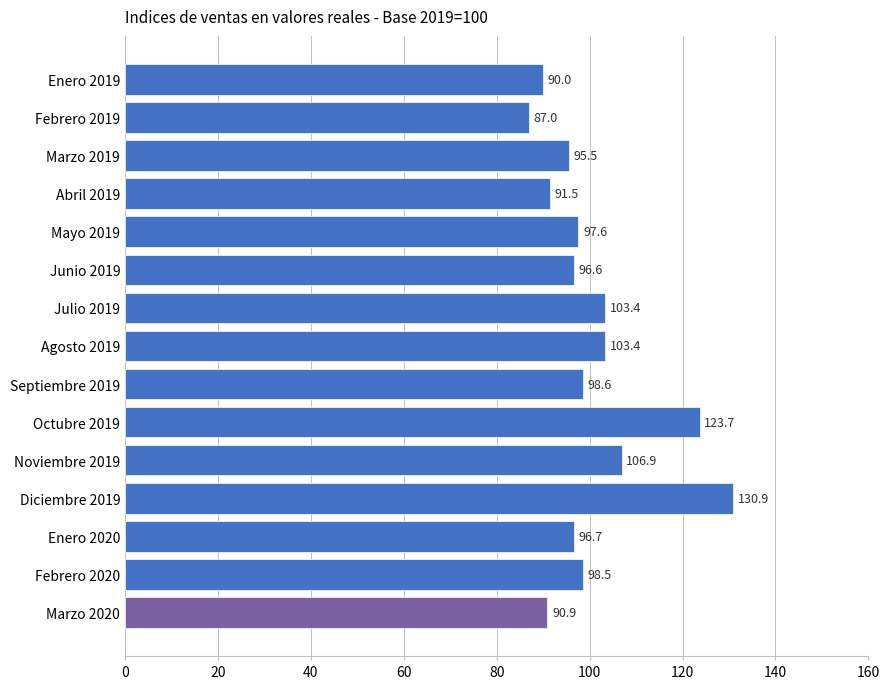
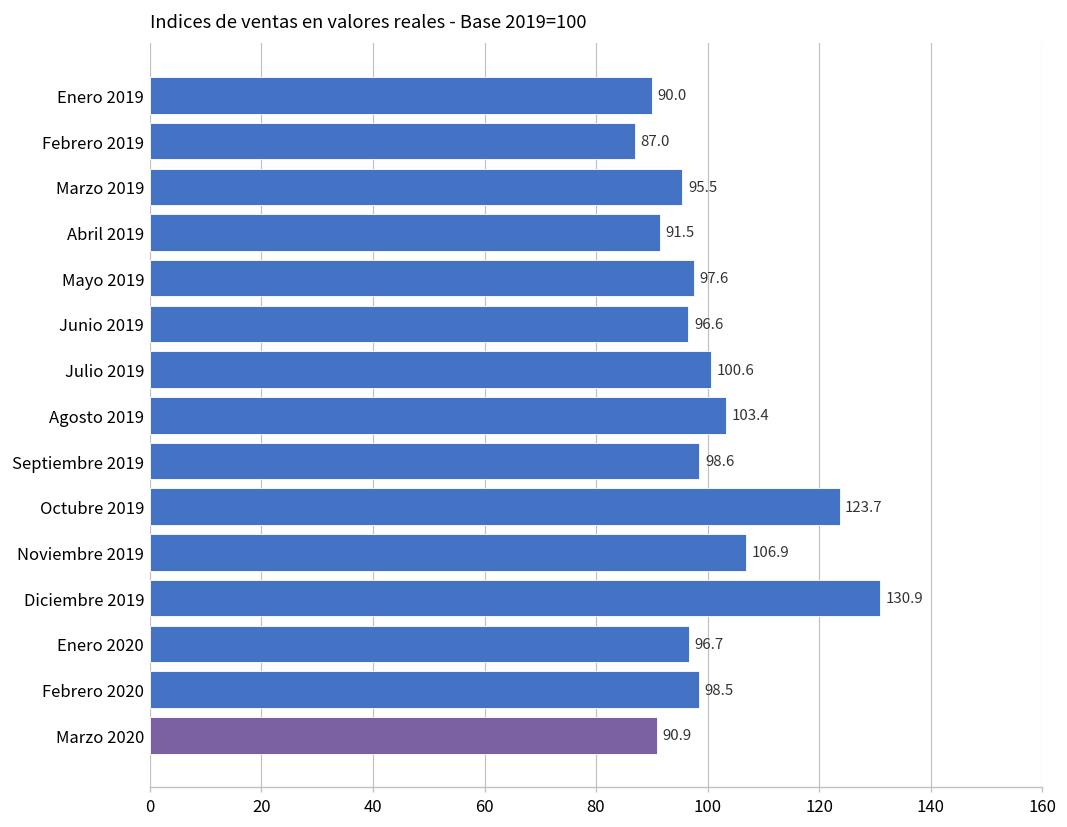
  {
    "Enero 2019": 90.0,
    "Febrero 2019": 87.0,
    "Marzo 2019": 95.5,
    "Abril 2019": 91.5,
    "Mayo 2019": 97.6,
    "Junio 2019": 96.6,
-   "Julio 2019": 103.4,
+   "Julio 2019": 100.6,
    "Agosto 2019": 103.4,
    "Septiembre 2019": 98.6,
    "Octubre 2019": 123.7,
    "Noviembre 2019": 106.9,
    "Diciembre 2019": 130.9,
    "Enero 2020": 96.7,
    "Febrero 2020": 98.5,
    "Marzo 2020": 90.9
  }
